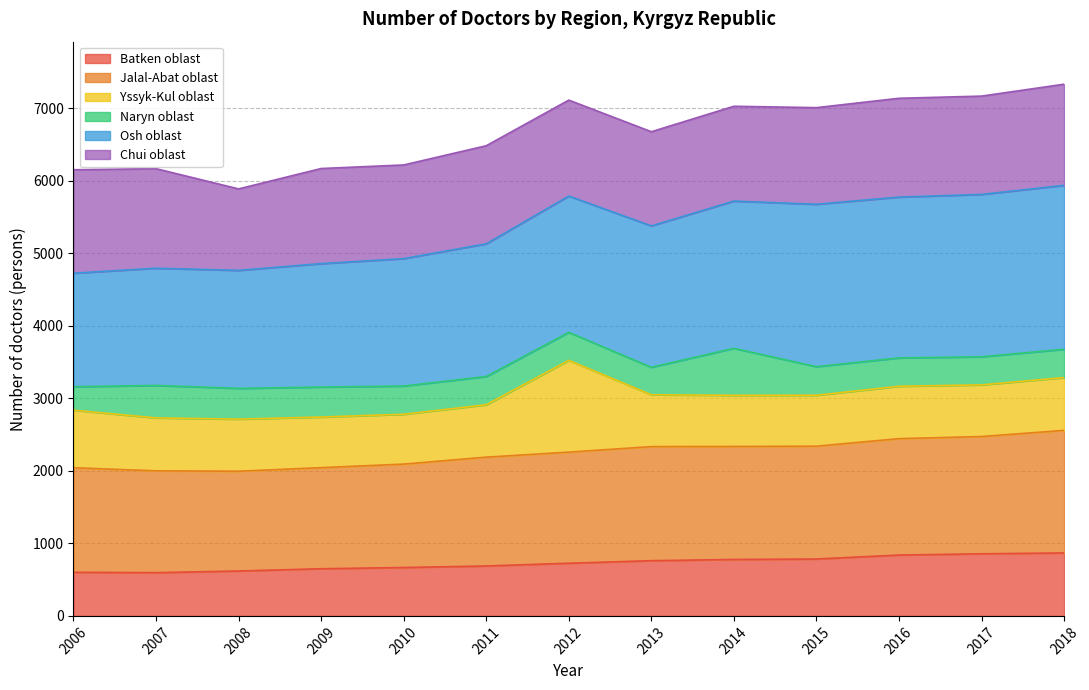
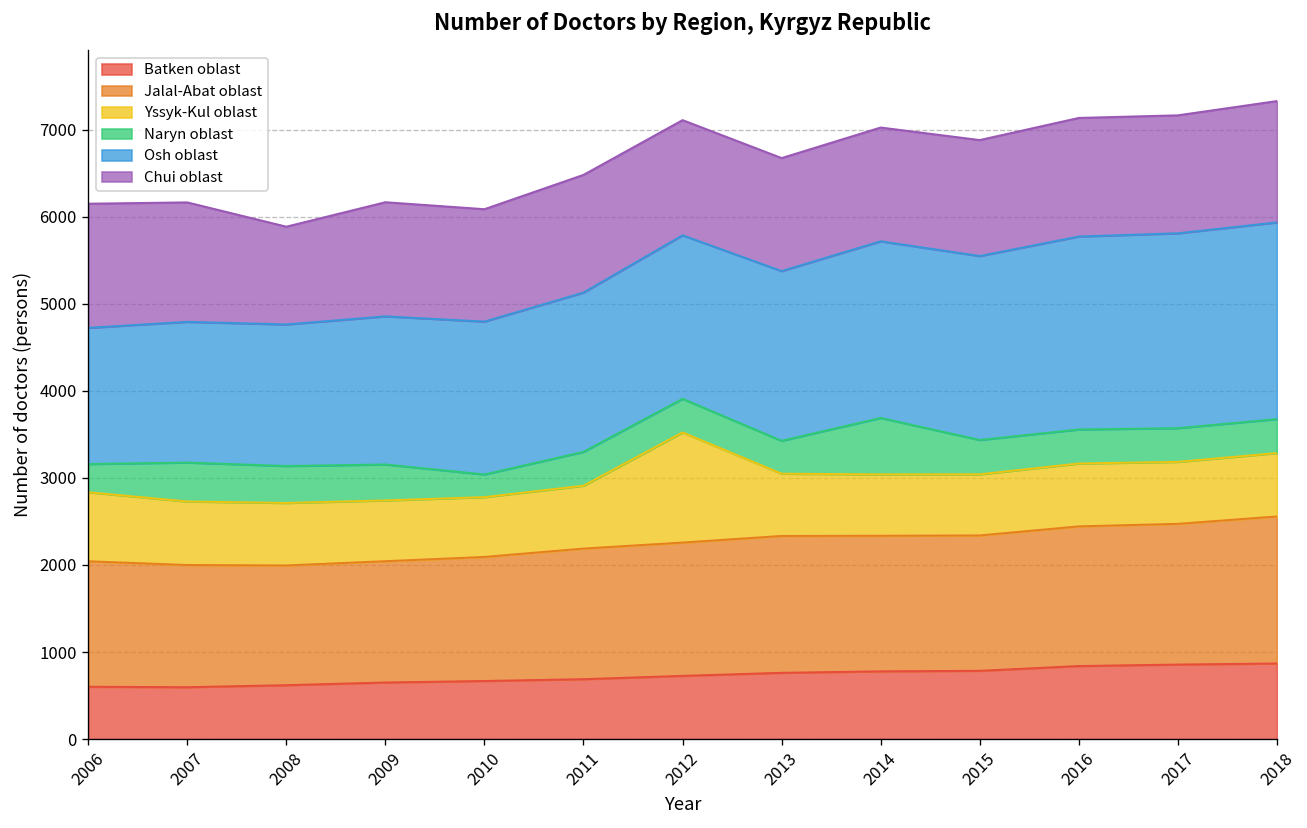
  {
    "Yssyk-Kul oblast": {
      "2006": 800,
      "2007": 700,
      "2008": 700,
      "2009": 700,
      "2010": 700,
      "2011": 700,
      "2012": 1300,
      "2013": 700,
      "2014": 700,
      "2015": 700,
      "2016": 700,
      "2017": 700,
      "2018": 700
    },
    "Naryn oblast": {
      "2006": 300,
      "2007": 400,
      "2008": 400,
      "2009": 400,
-     "2010": 400,
+     "2010": 300,
      "2011": 400,
      "2012": 400,
      "2013": 400,
      "2014": 600,
      "2015": 400,
      "2016": 400,
      "2017": 400,
      "2018": 400
    },
    "Osh oblast": {
      "2006": 1600,
      "2007": 1600,
      "2008": 1600,
      "2009": 1700,
      "2010": 1800,
      "2011": 1800,
      "2012": 1900,
      "2013": 1900,
      "2014": 2000,
-     "2015": 2200,
+     "2015": 2100,
      "2016": 2200,
      "2017": 2200,
      "2018": 2300
    },
    "Chui oblast": {
      "2006": 1400,
      "2007": 1400,
      "2008": 1100,
      "2009": 1300,
      "2010": 1300,
      "2011": 1400,
      "2012": 1300,
      "2013": 1300,
      "2014": 1300,
      "2015": 1300,
      "2016": 1400,
      "2017": 1400,
      "2018": 1400
    }
  }
